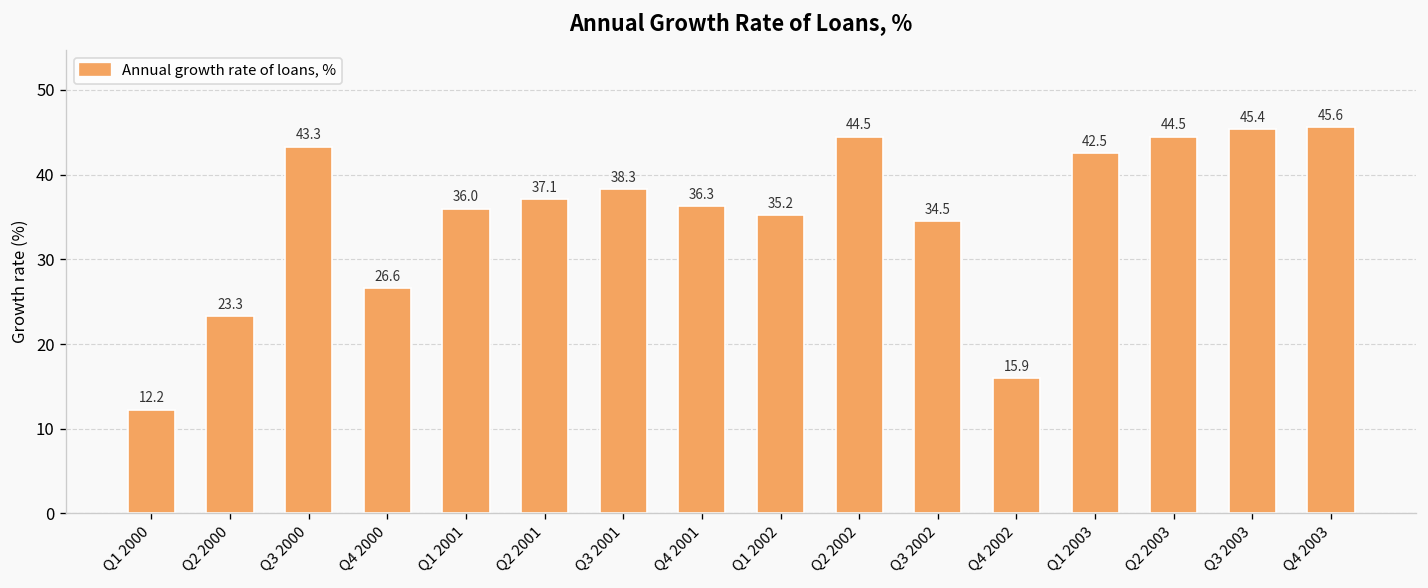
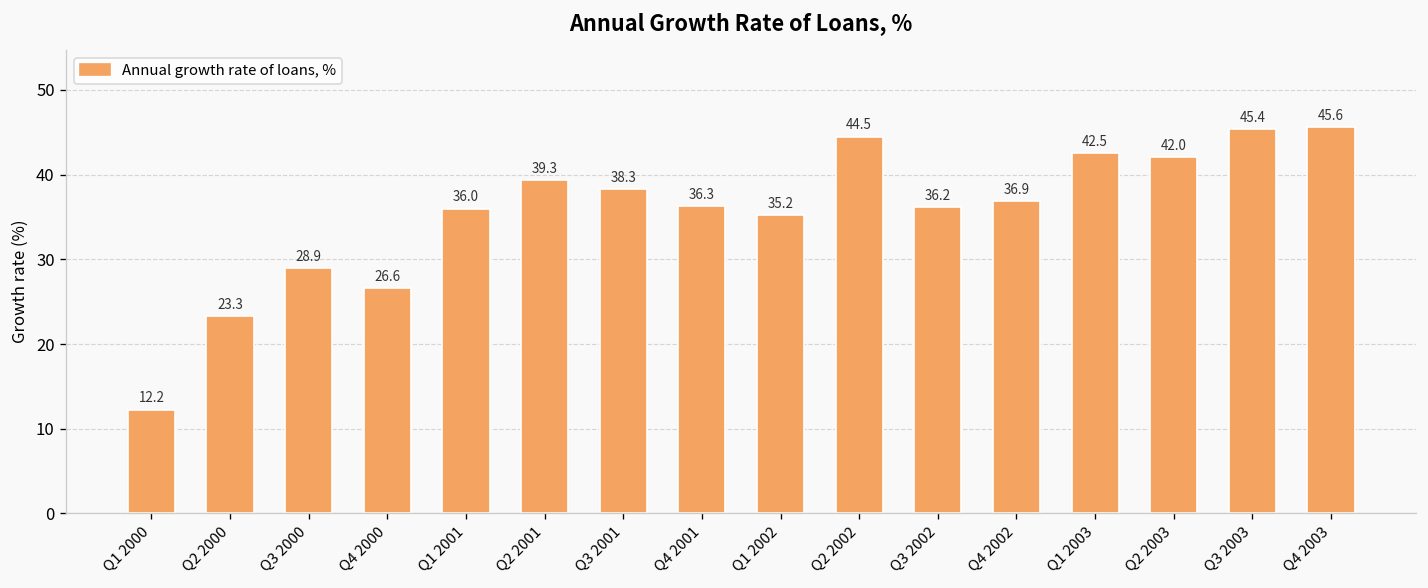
  {
    "Q1 2000": 12.2,
    "Q2 2000": 23.3,
-   "Q3 2000": 43.3,
+   "Q3 2000": 28.9,
    "Q4 2000": 26.6,
    "Q1 2001": 36.0,
-   "Q2 2001": 37.1,
+   "Q2 2001": 39.3,
    "Q3 2001": 38.3,
    "Q4 2001": 36.3,
    "Q1 2002": 35.2,
    "Q2 2002": 44.5,
-   "Q3 2002": 34.5,
-   "Q4 2002": 15.9,
+   "Q3 2002": 36.2,
+   "Q4 2002": 36.9,
    "Q1 2003": 42.5,
-   "Q2 2003": 44.5,
+   "Q2 2003": 42.0,
    "Q3 2003": 45.4,
    "Q4 2003": 45.6
  }
